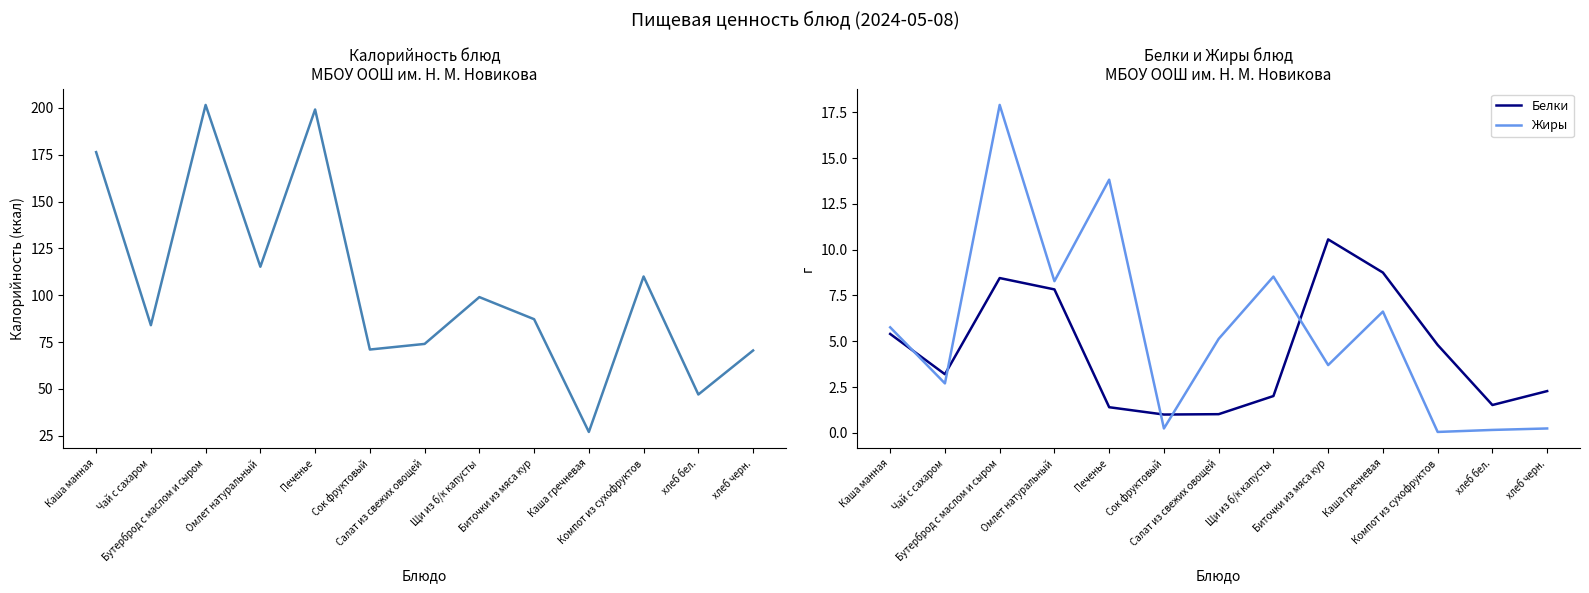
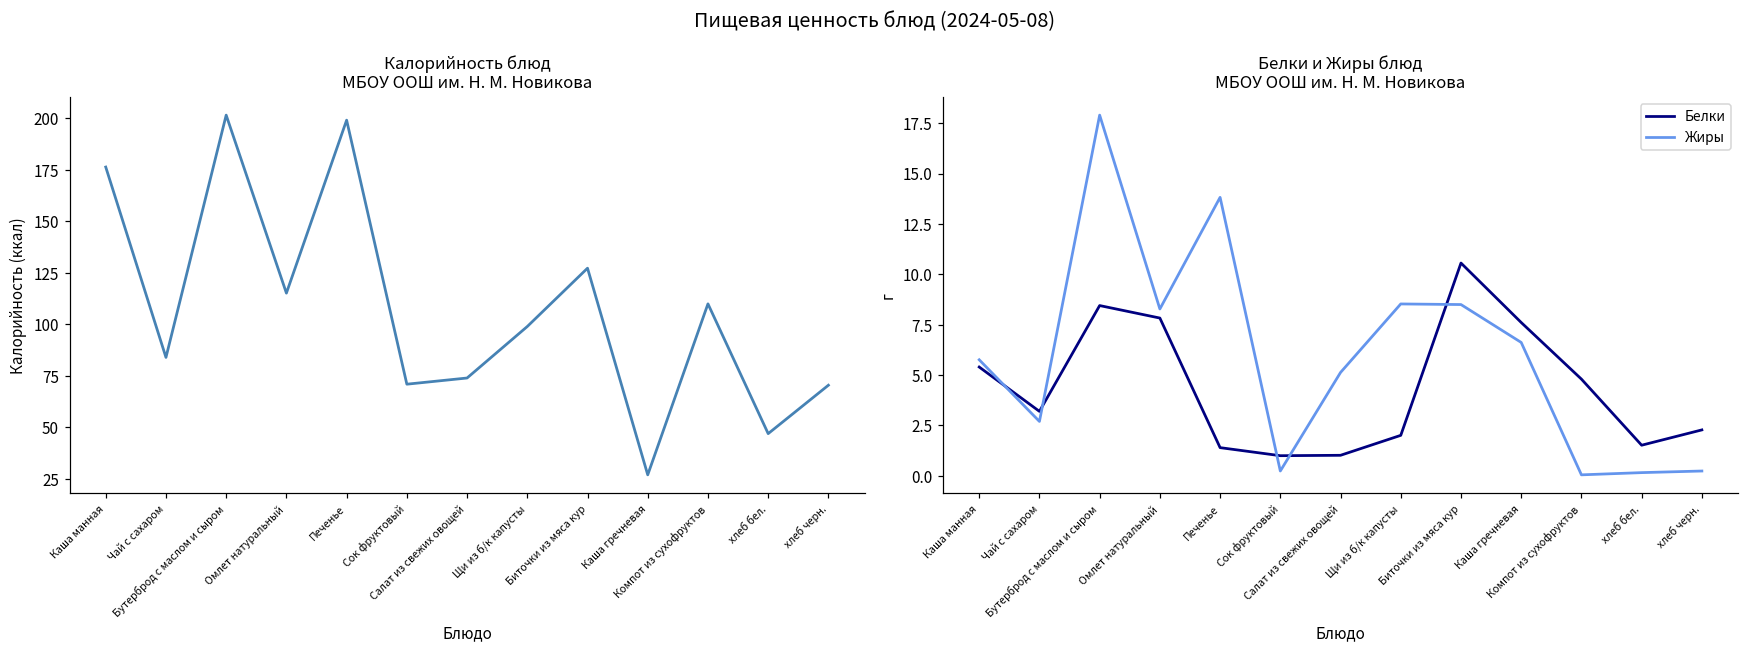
  {
    "Калорийность блюд МБОУ ООШ им. Н. М. Новикова": {
      "Каша манная": 176,
      "Чай с сахаром": 84,
      "Бутерброд с маслом и сыром": 202,
      "Омлет натуральный": 115,
      "Печенье": 199,
      "Сок фруктовый": 71,
      "Салат из свежих овощей": 74,
      "Щи из б/к капусты": 99,
-     "Биточки из мяса кур": 87,
+     "Биточки из мяса кур": 127,
      "Каша гречневая": 27,
      "Компот из сухофруктов": 110,
      "хлеб бел.": 47,
      "хлеб черн.": 71
    },
    "Белки и Жиры блюд МБОУ ООШ им. Н. М. Новикова": {
      "Белки": {
        "Каша манная": 5.4,
        "Чай с сахаром": 3.2,
        "Бутерброд с маслом и сыром": 8.5,
        "Омлет натуральный": 7.8,
        "Печенье": 1.4,
        "Сок фруктовый": 1.0,
        "Салат из свежих овощей": 1.0,
        "Щи из б/к капусты": 2.0,
        "Биточки из мяса кур": 10.6,
-       "Каша гречневая": 8.8,
+       "Каша гречневая": 7.6,
        "Компот из сухофруктов": 4.8,
        "хлеб бел.": 1.5,
        "хлеб черн.": 2.3
      },
      "Жиры": {
        "Каша манная": 5.8,
        "Чай с сахаром": 2.7,
        "Бутерброд с маслом и сыром": 17.9,
        "Омлет натуральный": 8.3,
        "Печенье": 13.8,
        "Сок фруктовый": 0.2,
        "Салат из свежих овощей": 5.1,
        "Щи из б/к капусты": 8.5,
-       "Биточки из мяса кур": 3.7,
+       "Биточки из мяса кур": 8.5,
        "Каша гречневая": 6.6,
        "Компот из сухофруктов": 0.1,
        "хлеб бел.": 0.2,
        "хлеб черн.": 0.2
      }
    }
  }
